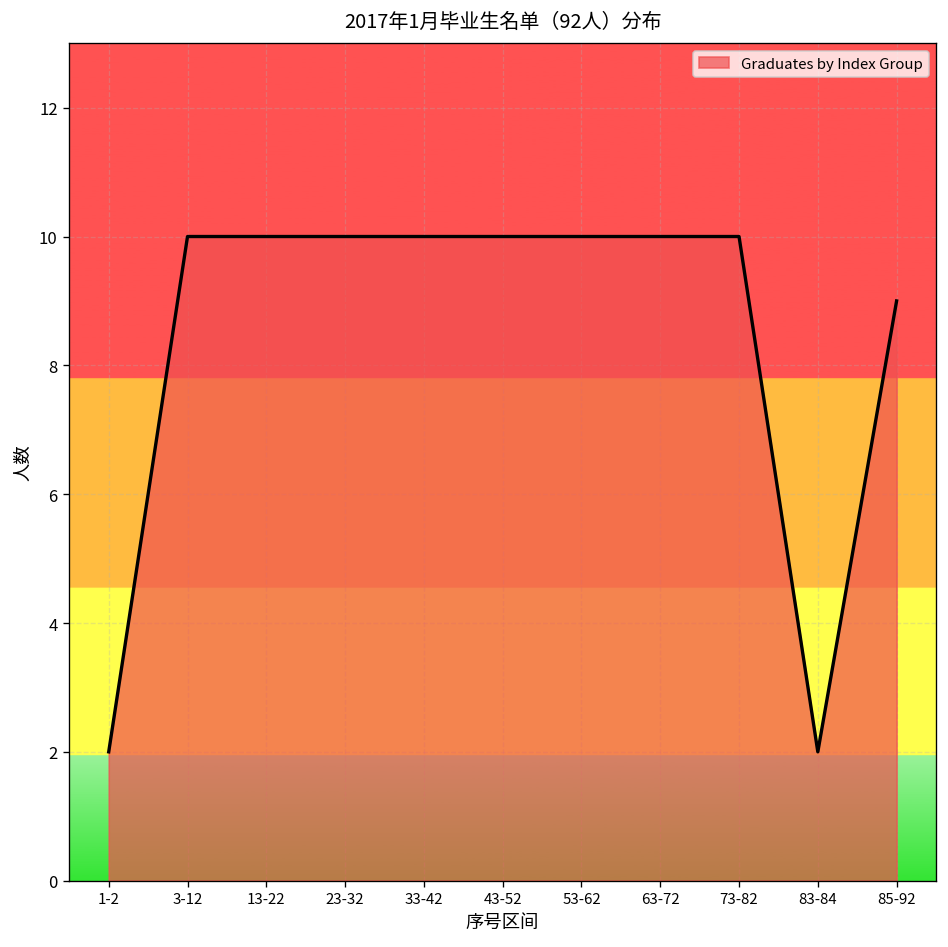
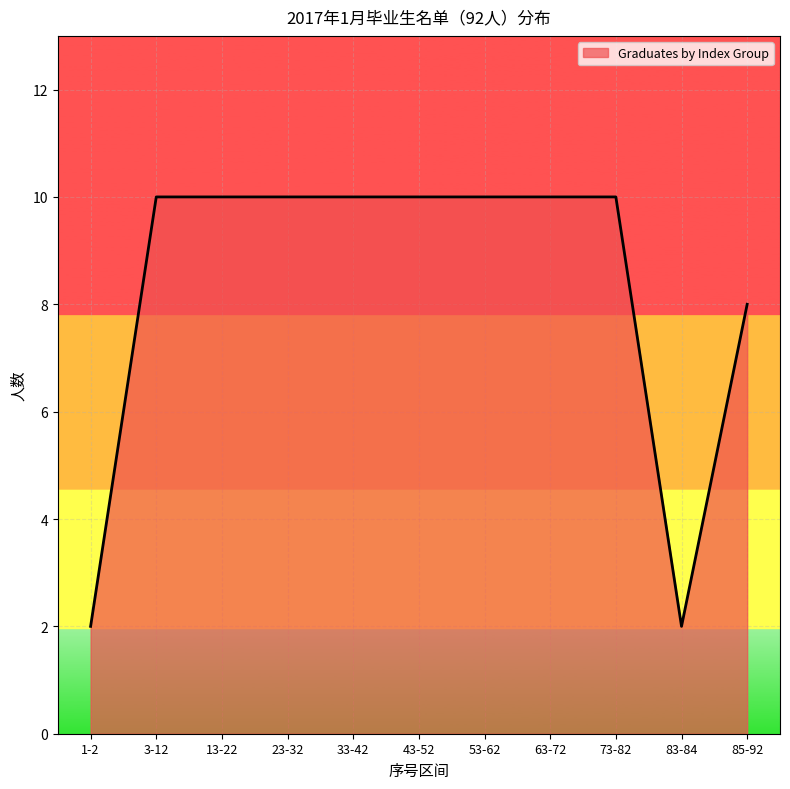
  {
    "1-2": 2,
    "3-12": 10,
    "13-22": 10,
    "23-32": 10,
    "33-42": 10,
    "43-52": 10,
    "53-62": 10,
    "63-72": 10,
    "73-82": 10,
    "83-84": 2,
-   "85-92": 9
+   "85-92": 8
  }
